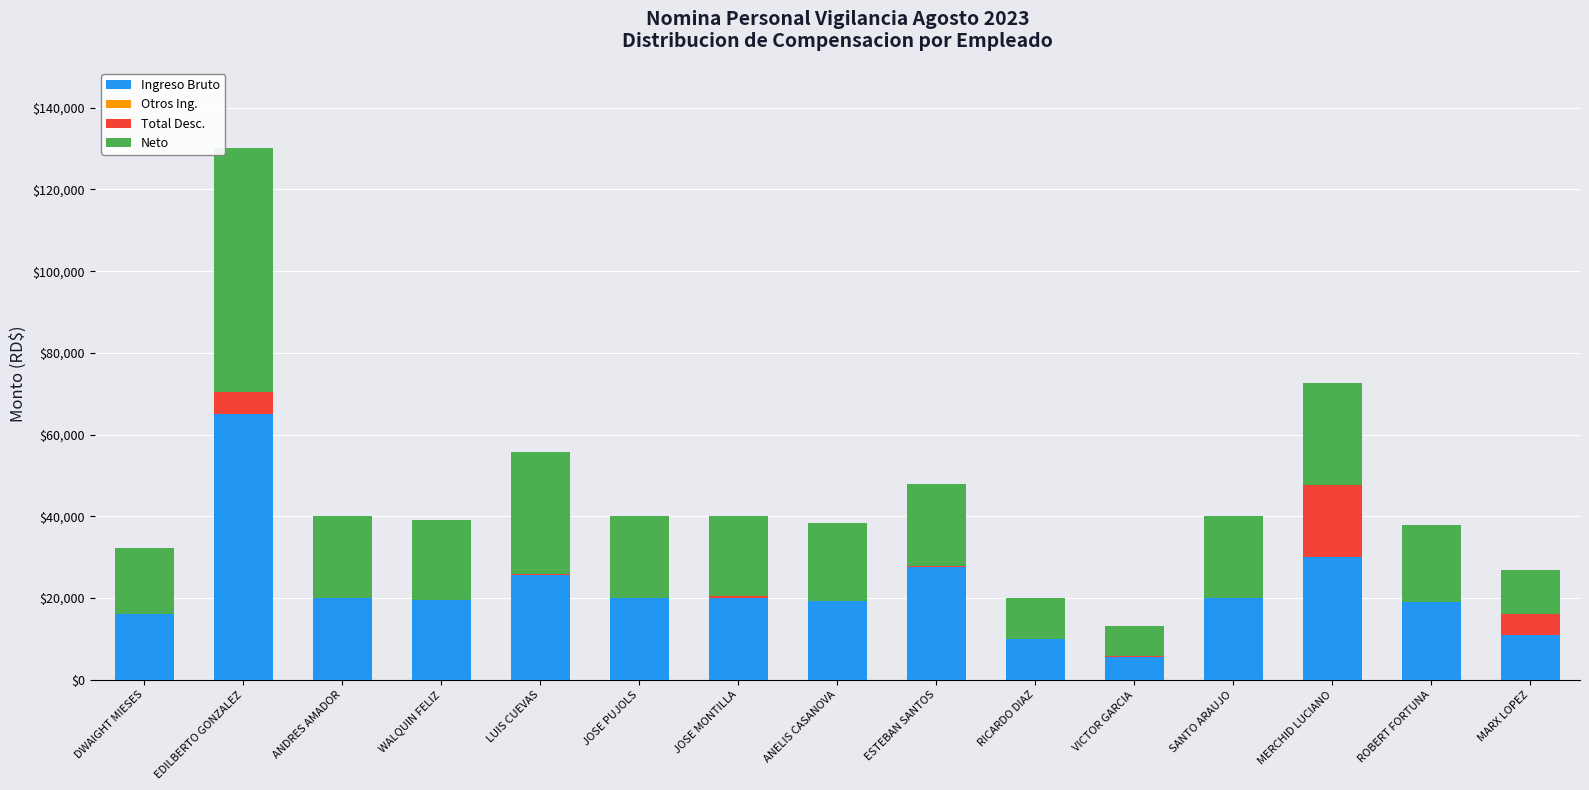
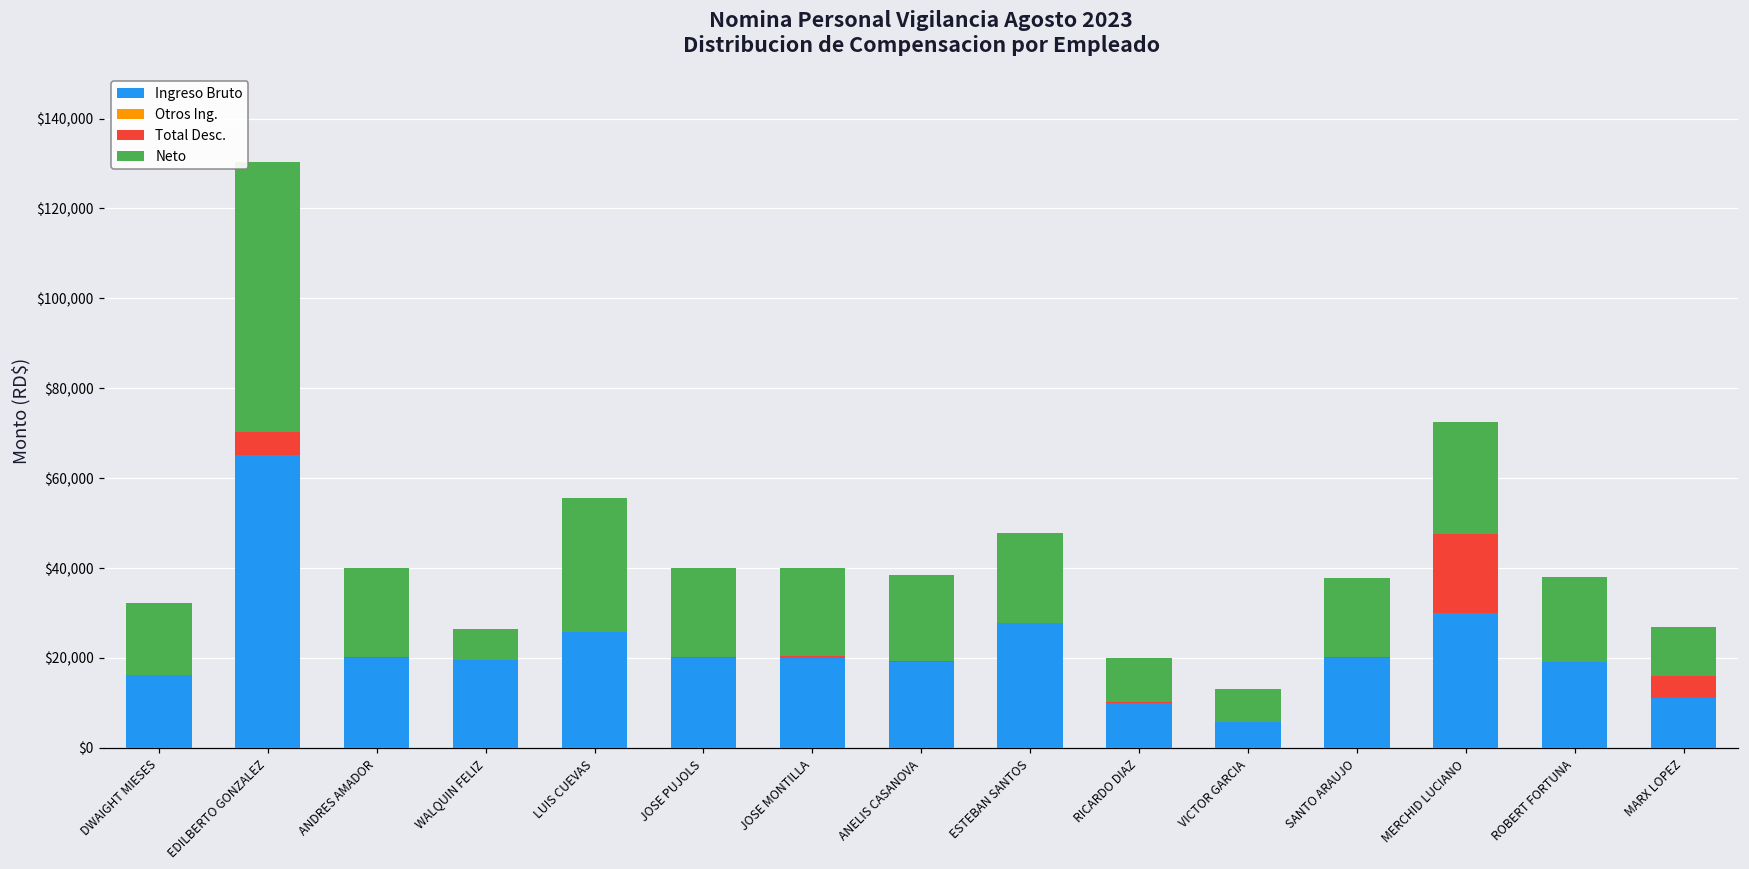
  {
    "Otros Ing.": {
      "DWAIGHT MIESES": "$16,000",
      "EDILBERTO GONZALEZ": "$65,000",
      "ANDRES AMADOR": "$20,000",
      "WALQUIN FELIZ": "$20,000",
      "LUIS CUEVAS": "$26,000",
      "JOSE PUJOLS": "$20,000",
      "JOSE MONTILLA": "$20,000",
      "ANELIS CASANOVA": "$19,000",
      "ESTEBAN SANTOS": "$28,000",
      "RICARDO DIAZ": "$10,000",
      "VICTOR GARCIA": "$6,000",
      "SANTO ARAUJO": "$20,000",
      "MERCHID LUCIANO": "$30,000",
      "ROBERT FORTUNA": "$19,000",
      "MARX LOPEZ": "$11,000"
    },
    "Total Desc.": {
      "DWAIGHT MIESES": "$0",
      "EDILBERTO GONZALEZ": "$5,000",
      "MERCHID LUCIANO": "$18,000",
      "MARX LOPEZ": "$5,000"
    },
    "Neto": {
      "DWAIGHT MIESES": "$16,000",
      "EDILBERTO GONZALEZ": "$60,000",
      "ANDRES AMADOR": "$20,000",
-     "WALQUIN FELIZ": "$19,000",
+     "WALQUIN FELIZ": "$7,000",
      "LUIS CUEVAS": "$30,000",
      "JOSE PUJOLS": "$20,000",
      "JOSE MONTILLA": "$19,000",
      "ANELIS CASANOVA": "$19,000",
      "ESTEBAN SANTOS": "$20,000",
      "RICARDO DIAZ": "$10,000",
      "VICTOR GARCIA": "$7,000",
-     "SANTO ARAUJO": "$20,000",
+     "SANTO ARAUJO": "$18,000",
      "MERCHID LUCIANO": "$25,000",
      "ROBERT FORTUNA": "$19,000",
      "MARX LOPEZ": "$11,000"
    }
  }
